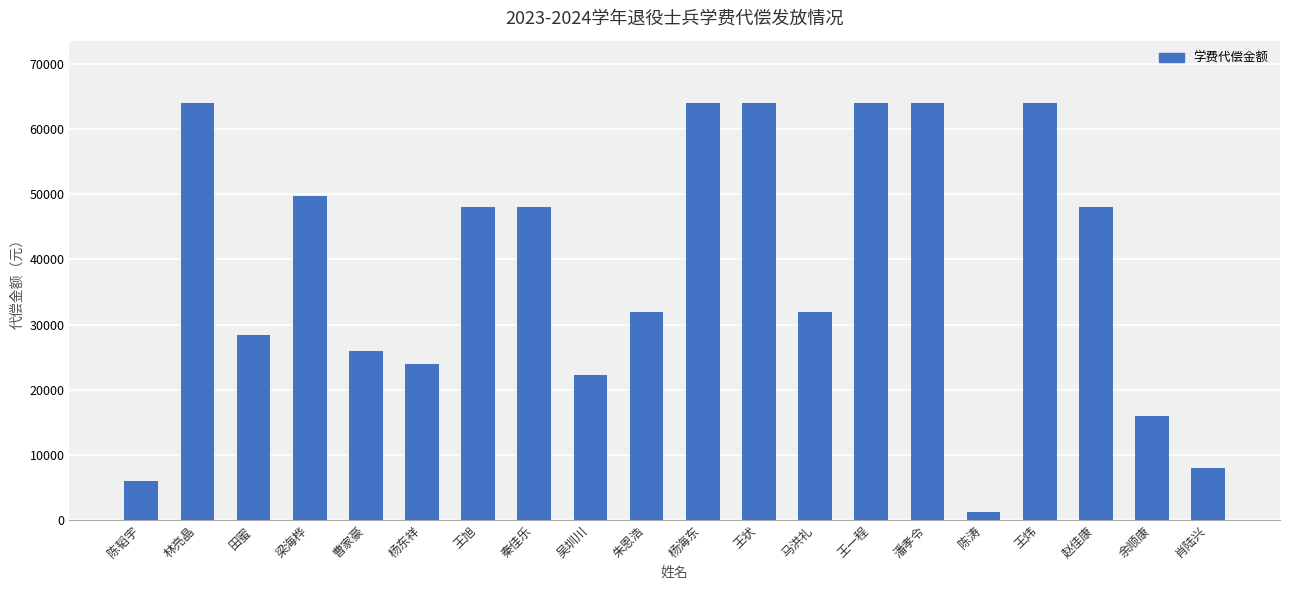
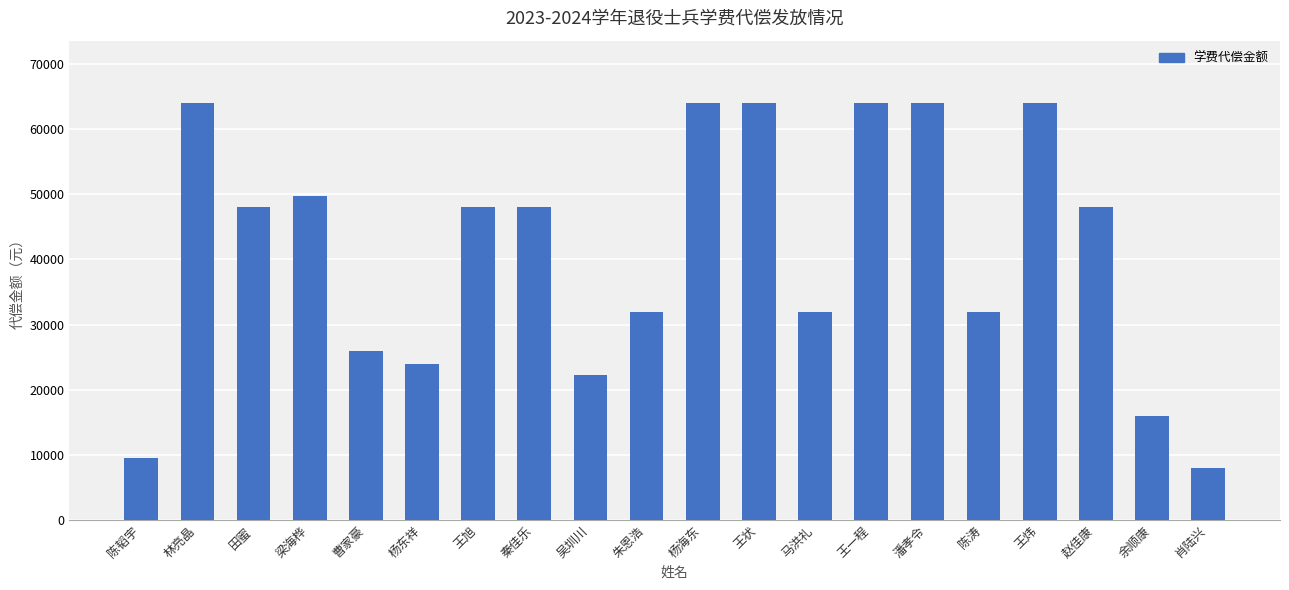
  {
-   "陈韬宇": 6000,
+   "陈韬宇": 10000,
    "林亮晶": 64000,
-   "田蜜": 28000,
+   "田蜜": 48000,
    "梁海桦": 50000,
    "曹家豪": 26000,
    "杨东祥": 24000,
    "王旭": 48000,
    "秦佳乐": 48000,
    "吴圳川": 22000,
    "朱恩浩": 32000,
    "杨海东": 64000,
    "王状": 64000,
    "马洪礼": 32000,
    "王一程": 64000,
    "潘孝令": 64000,
-   "陈涛": 1000,
+   "陈涛": 32000,
    "王炜": 64000,
    "赵佳康": 48000,
    "余顺康": 16000,
    "肖陆兴": 8000
  }
